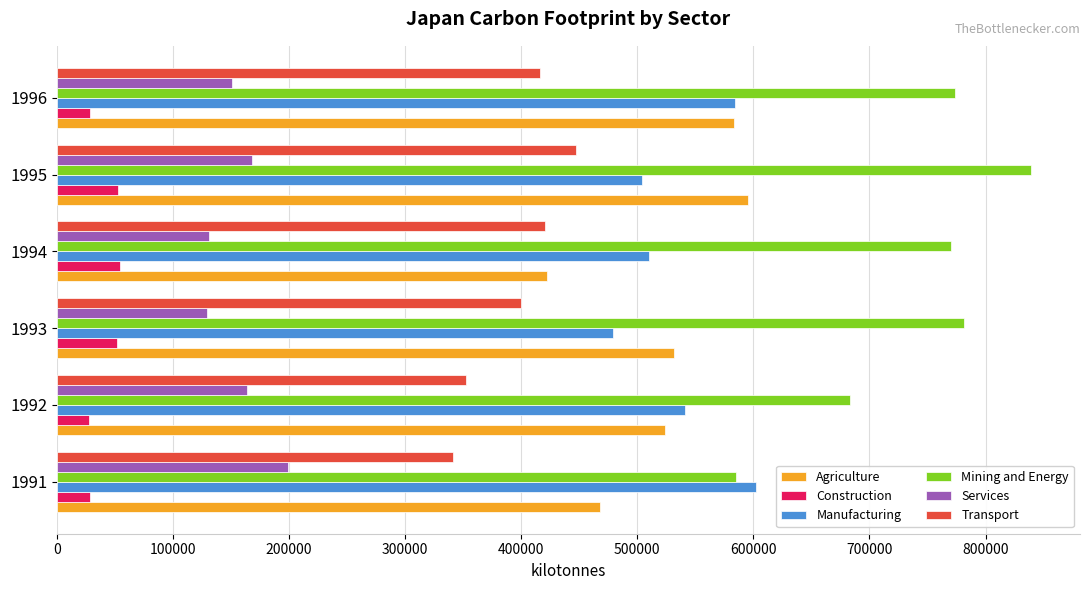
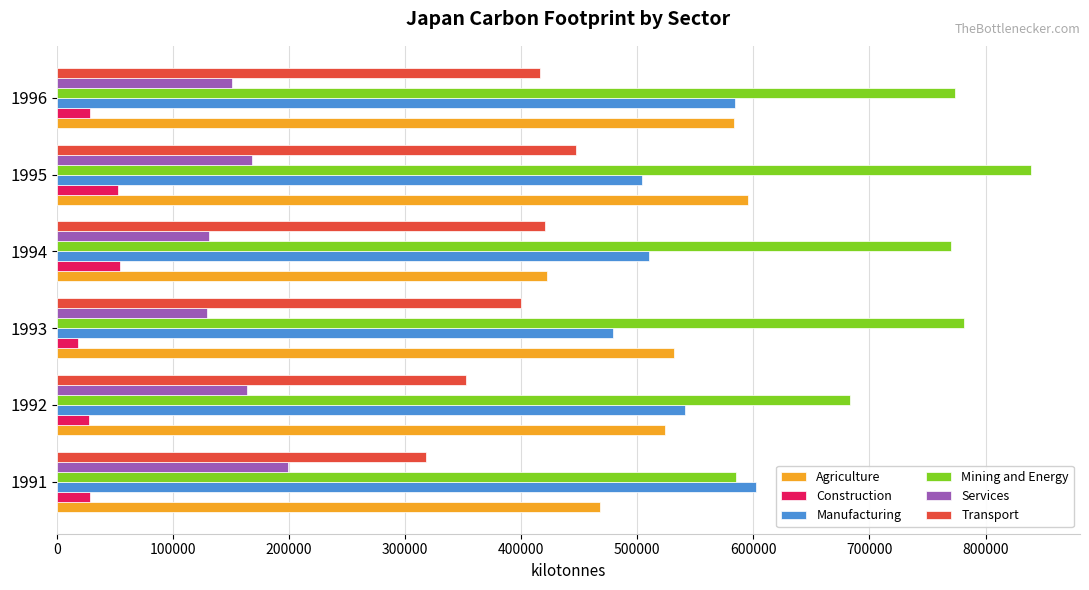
  {
    "Agriculture": {
      "1996": 583000,
      "1995": 595000,
      "1994": 422000,
      "1993": 532000,
      "1992": 524000,
      "1991": 468000
    },
    "Construction": {
      "1996": 28000,
      "1995": 53000,
      "1994": 54000,
-     "1993": 52000,
+     "1993": 18000,
      "1992": 27000,
      "1991": 28000
    },
    "Manufacturing": {
      "1996": 584000,
      "1995": 504000,
      "1994": 510000,
      "1993": 479000,
      "1992": 541000,
      "1991": 602000
    },
    "Mining and Energy": {
      "1996": 774000,
      "1995": 839000,
      "1994": 770000,
      "1993": 781000,
      "1992": 683000,
      "1991": 585000
    },
    "Services": {
      "1996": 151000,
      "1995": 168000,
      "1994": 131000,
      "1993": 129000,
      "1992": 164000,
      "1991": 199000
    },
    "Transport": {
      "1996": 416000,
      "1995": 447000,
      "1994": 420000,
      "1993": 400000,
      "1992": 352000,
-     "1991": 342000
+     "1991": 318000
    }
  }
